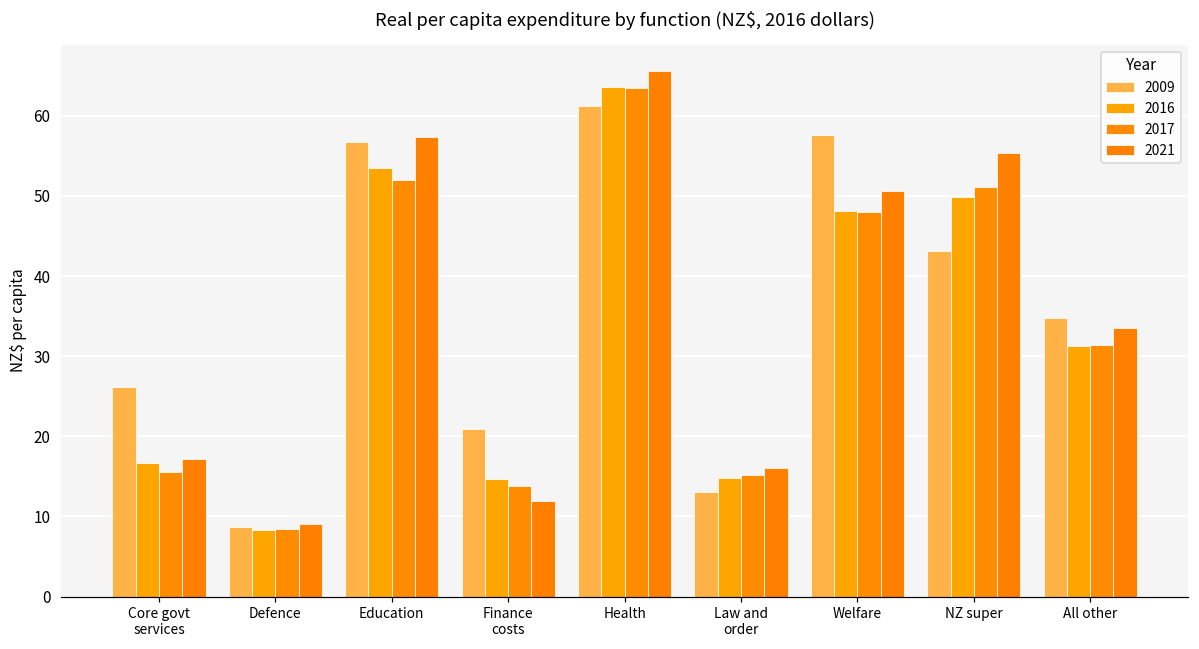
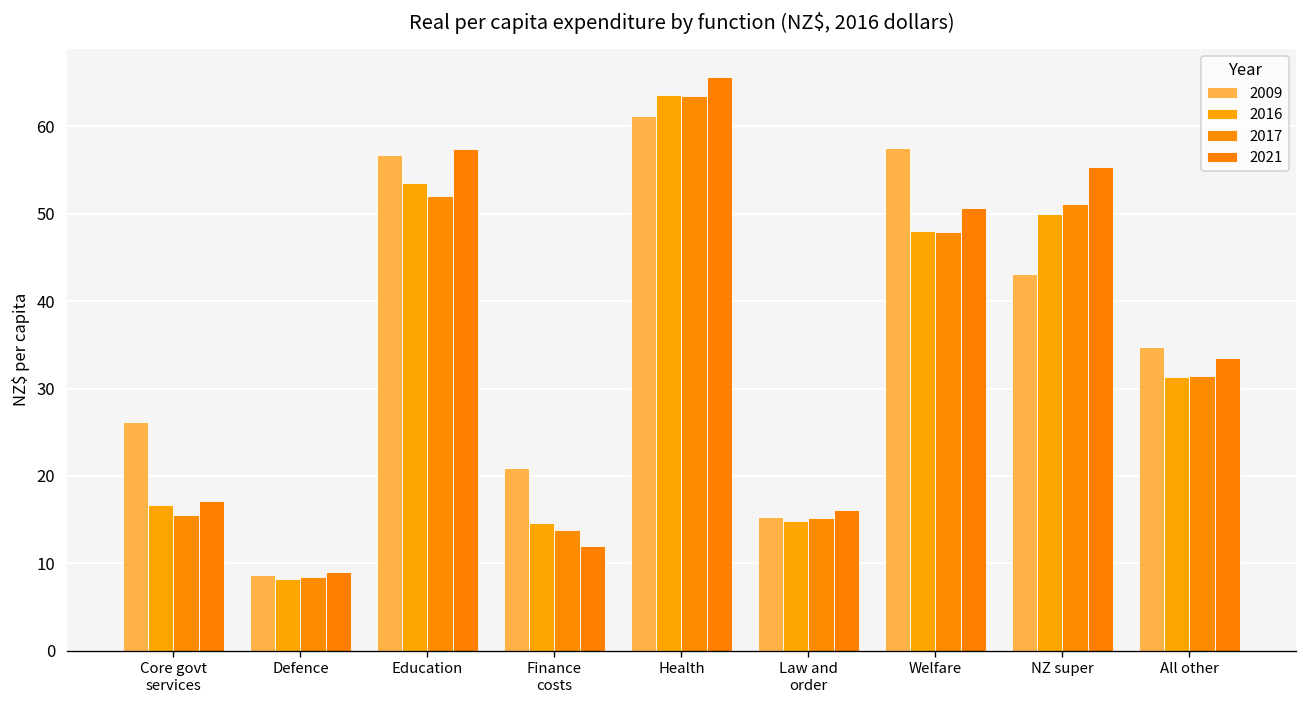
  {
    "2009": {
      "Core govt services": 26,
      "Defence": 9,
      "Education": 57,
      "Finance costs": 21,
      "Health": 61,
-     "Law and order": 13,
+     "Law and order": 15,
      "Welfare": 58,
      "NZ super": 43,
      "All other": 35
    }
  }
